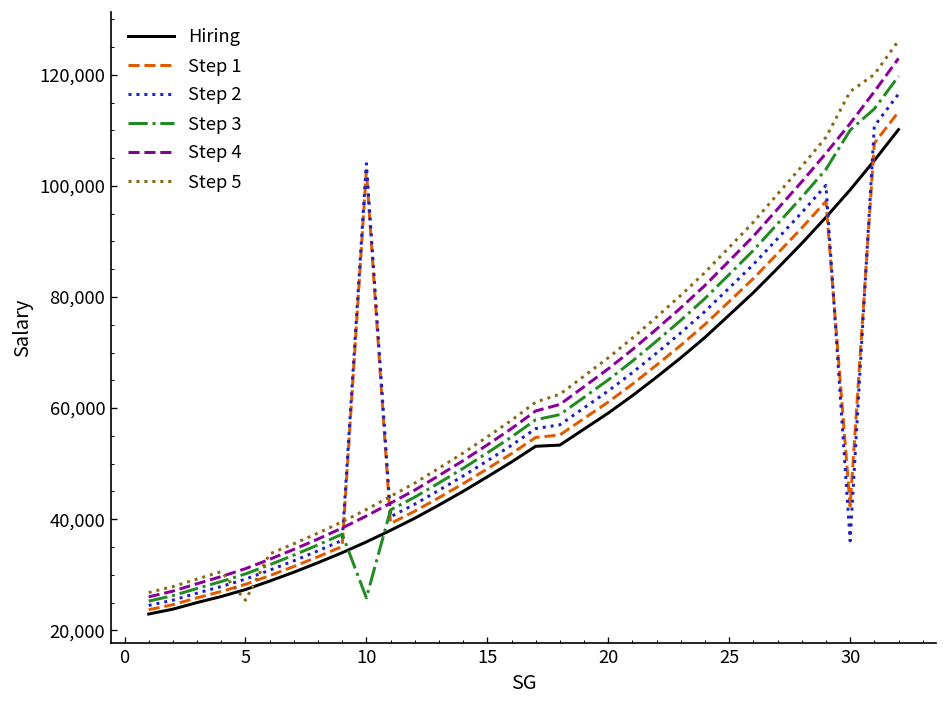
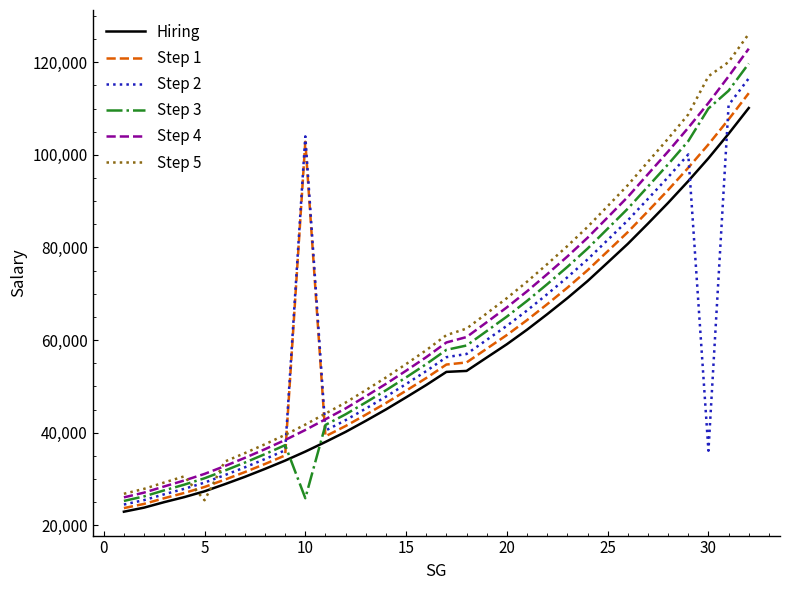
  {
    "Hiring": {
      "5": "27,000",
      "10": "36,000",
      "15": "48,000",
      "20": "59,000",
      "25": "77,000",
      "30": "99,000"
    },
    "Step 1": {
      "5": "28,000",
      "10": "103,000",
      "15": "49,000",
      "20": "61,000",
      "25": "79,000",
-     "30": "42,000"
+     "30": "102,000"
    },
    "Step 2": {
      "5": "29,000",
      "10": "104,000",
      "15": "51,000",
      "20": "63,000",
      "25": "82,000",
      "30": "36,000"
    },
    "Step 3": {
      "5": "30,000",
      "10": "26,000",
      "15": "52,000",
      "20": "65,000",
      "25": "84,000",
      "30": "110,000"
    },
    "Step 4": {
      "5": "31,000",
      "10": "41,000",
      "15": "53,000",
      "20": "67,000",
      "25": "87,000",
      "30": "111,000"
    },
    "Step 5": {
      "5": "25,000",
      "10": "42,000",
      "15": "55,000",
      "20": "69,000",
      "25": "89,000",
      "30": "117,000"
    }
  }
